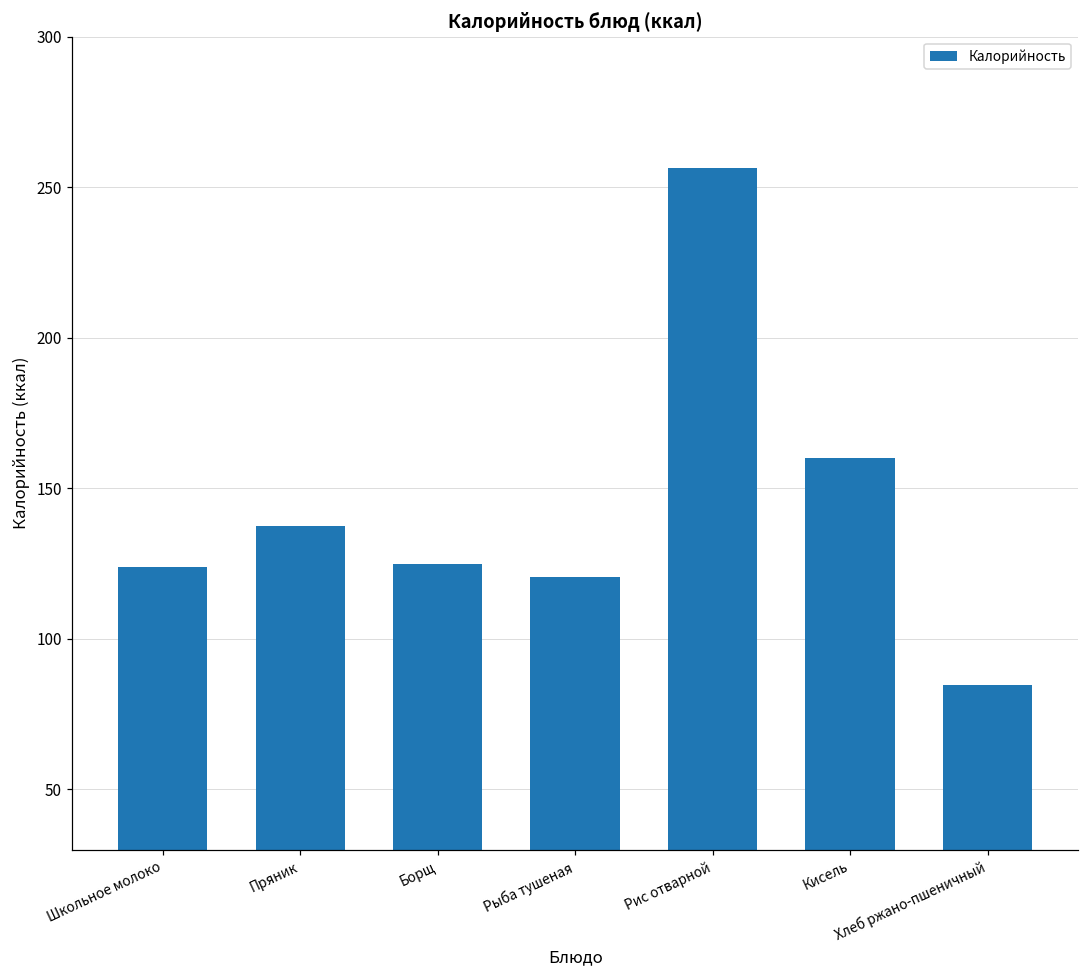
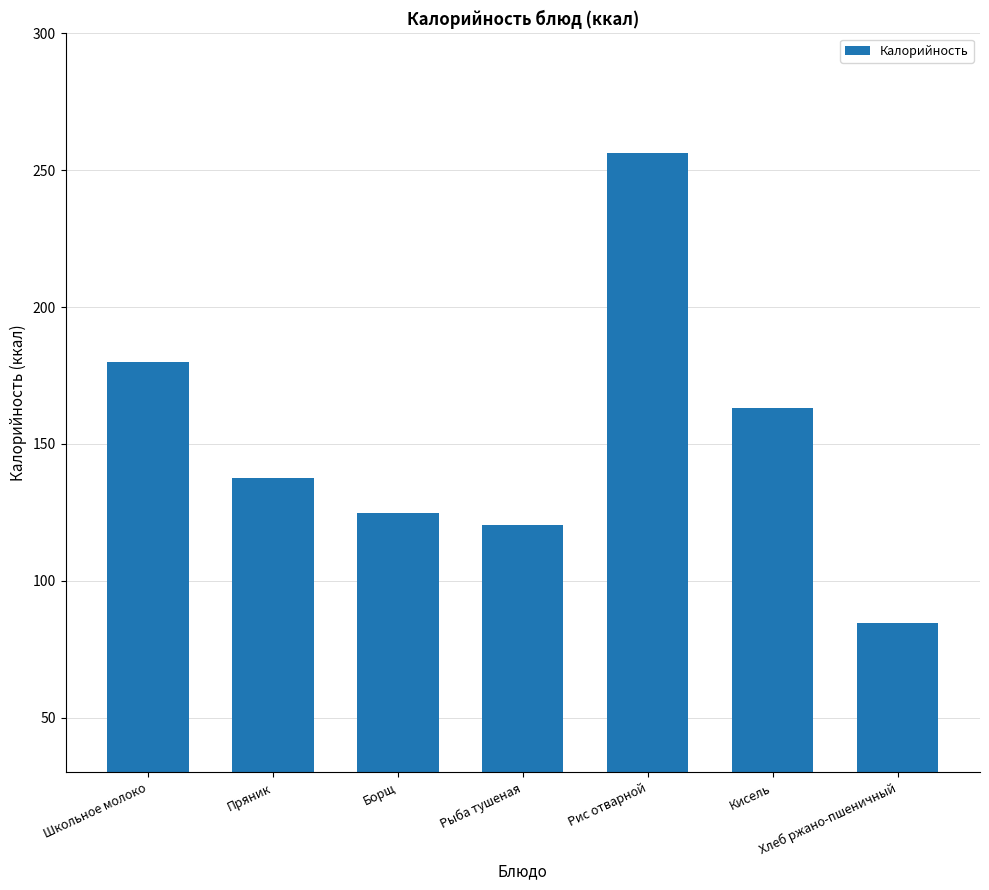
  {
-   "Школьное молоко": 124,
+   "Школьное молоко": 180,
    "Пряник": 138,
    "Борщ": 125,
    "Рыба тушеная": 121,
    "Рис отварной": 256,
-   "Кисель": 160,
+   "Кисель": 163,
    "Хлеб ржано-пшеничный": 85
  }
